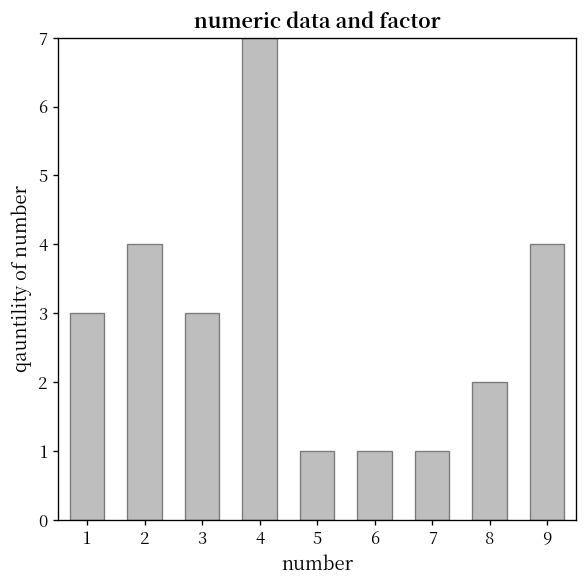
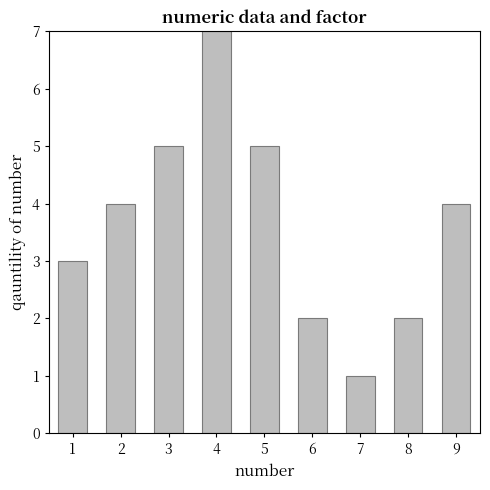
  {
    "1": 3,
    "2": 4,
-   "3": 3,
+   "3": 5,
    "4": 7,
-   "5": 1,
-   "6": 1,
+   "5": 5,
+   "6": 2,
    "7": 1,
    "8": 2,
    "9": 4
  }
